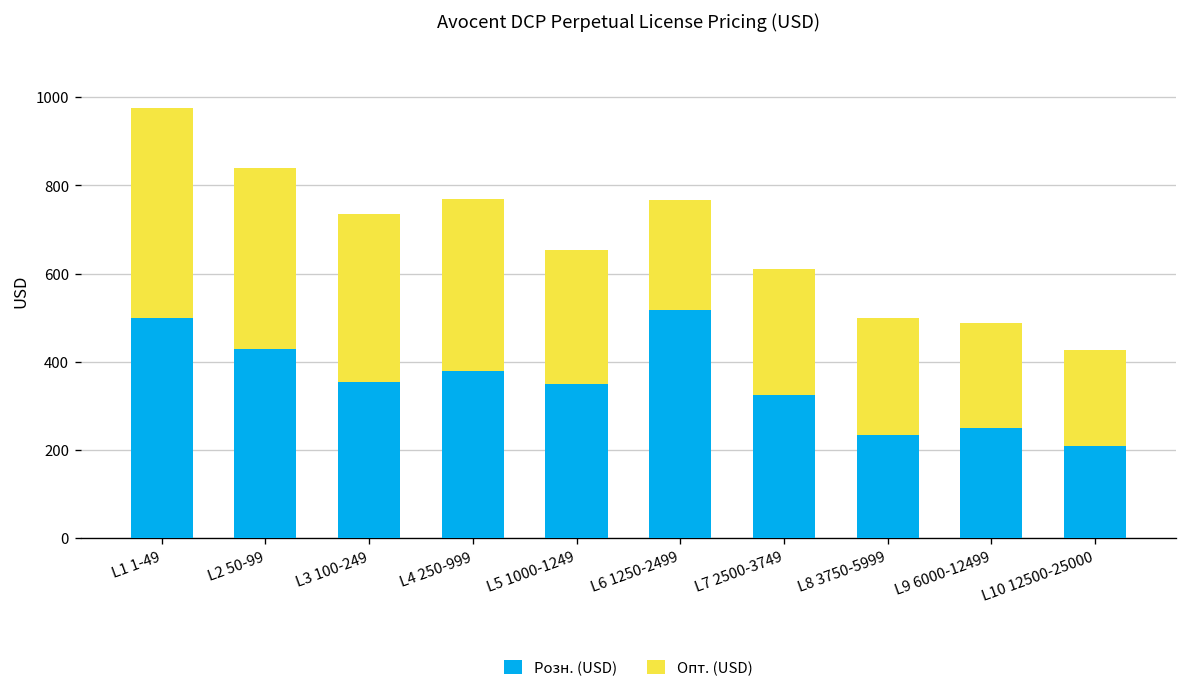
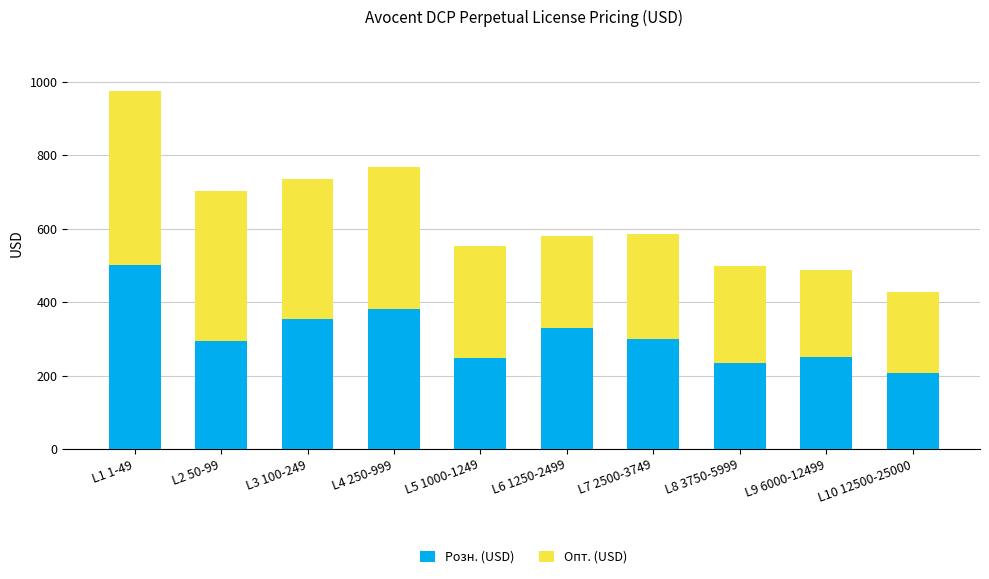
  {
    "Розн. (USD)": {
      "L1 1-49": 500,
-     "L2 50-99": 430,
+     "L2 50-99": 290,
      "L3 100-249": 360,
      "L4 250-999": 380,
-     "L5 1000-1249": 350,
-     "L6 1250-2499": 520,
-     "L7 2500-3749": 330,
+     "L5 1000-1249": 250,
+     "L6 1250-2499": 330,
+     "L7 2500-3749": 300,
      "L8 3750-5999": 230,
      "L9 6000-12499": 250,
      "L10 12500-25000": 210
    },
    "Опт. (USD)": {
      "L1 1-49": 480,
      "L2 50-99": 410,
      "L3 100-249": 380,
      "L4 250-999": 390,
      "L5 1000-1249": 300,
      "L6 1250-2499": 250,
      "L7 2500-3749": 290,
      "L8 3750-5999": 270,
      "L9 6000-12499": 240,
      "L10 12500-25000": 220
    }
  }
